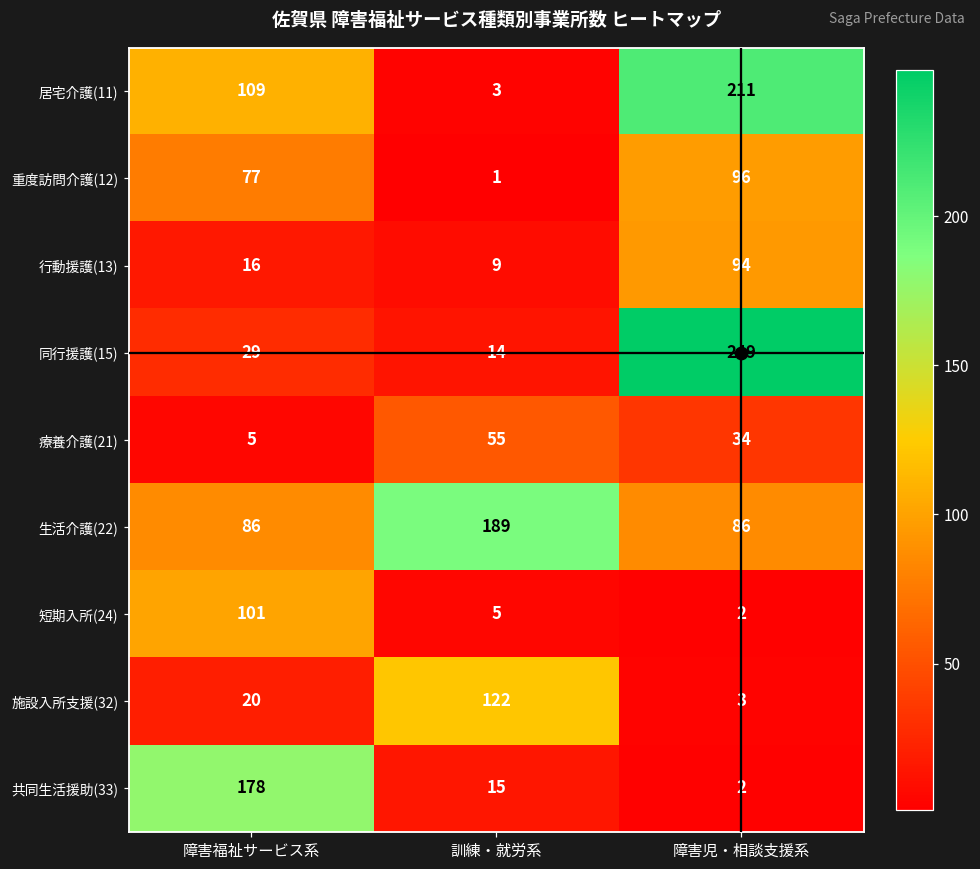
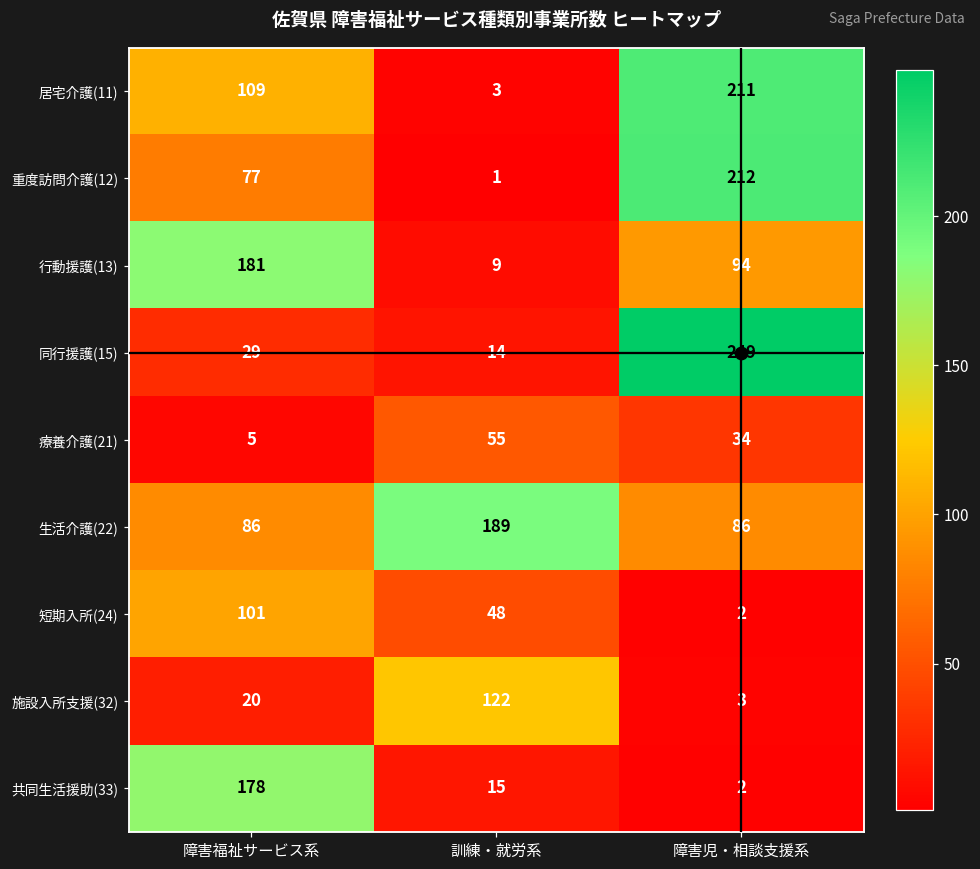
  {
    "居宅介護(11)": {
      "障害福祉サービス系": 109,
      "訓練・就労系": 3,
      "障害児・相談支援系": 211
    },
    "重度訪問介護(12)": {
      "障害福祉サービス系": 77,
      "訓練・就労系": 1,
-     "障害児・相談支援系": 96
+     "障害児・相談支援系": 212
    },
    "行動援護(13)": {
-     "障害福祉サービス系": 16,
+     "障害福祉サービス系": 181,
      "訓練・就労系": 9,
      "障害児・相談支援系": 94
    },
    "同行援護(15)": {
      "障害福祉サービス系": 29,
      "訓練・就労系": 14
    },
    "療養介護(21)": {
      "障害福祉サービス系": 5,
      "訓練・就労系": 55,
      "障害児・相談支援系": 34
    },
    "生活介護(22)": {
      "障害福祉サービス系": 86,
      "訓練・就労系": 189,
      "障害児・相談支援系": 86
    },
    "短期入所(24)": {
      "障害福祉サービス系": 101,
-     "訓練・就労系": 5,
+     "訓練・就労系": 48,
      "障害児・相談支援系": 2
    },
    "施設入所支援(32)": {
      "障害福祉サービス系": 20,
      "訓練・就労系": 122,
      "障害児・相談支援系": 3
    },
    "共同生活援助(33)": {
      "障害福祉サービス系": 178,
      "訓練・就労系": 15,
      "障害児・相談支援系": 2
    }
  }
